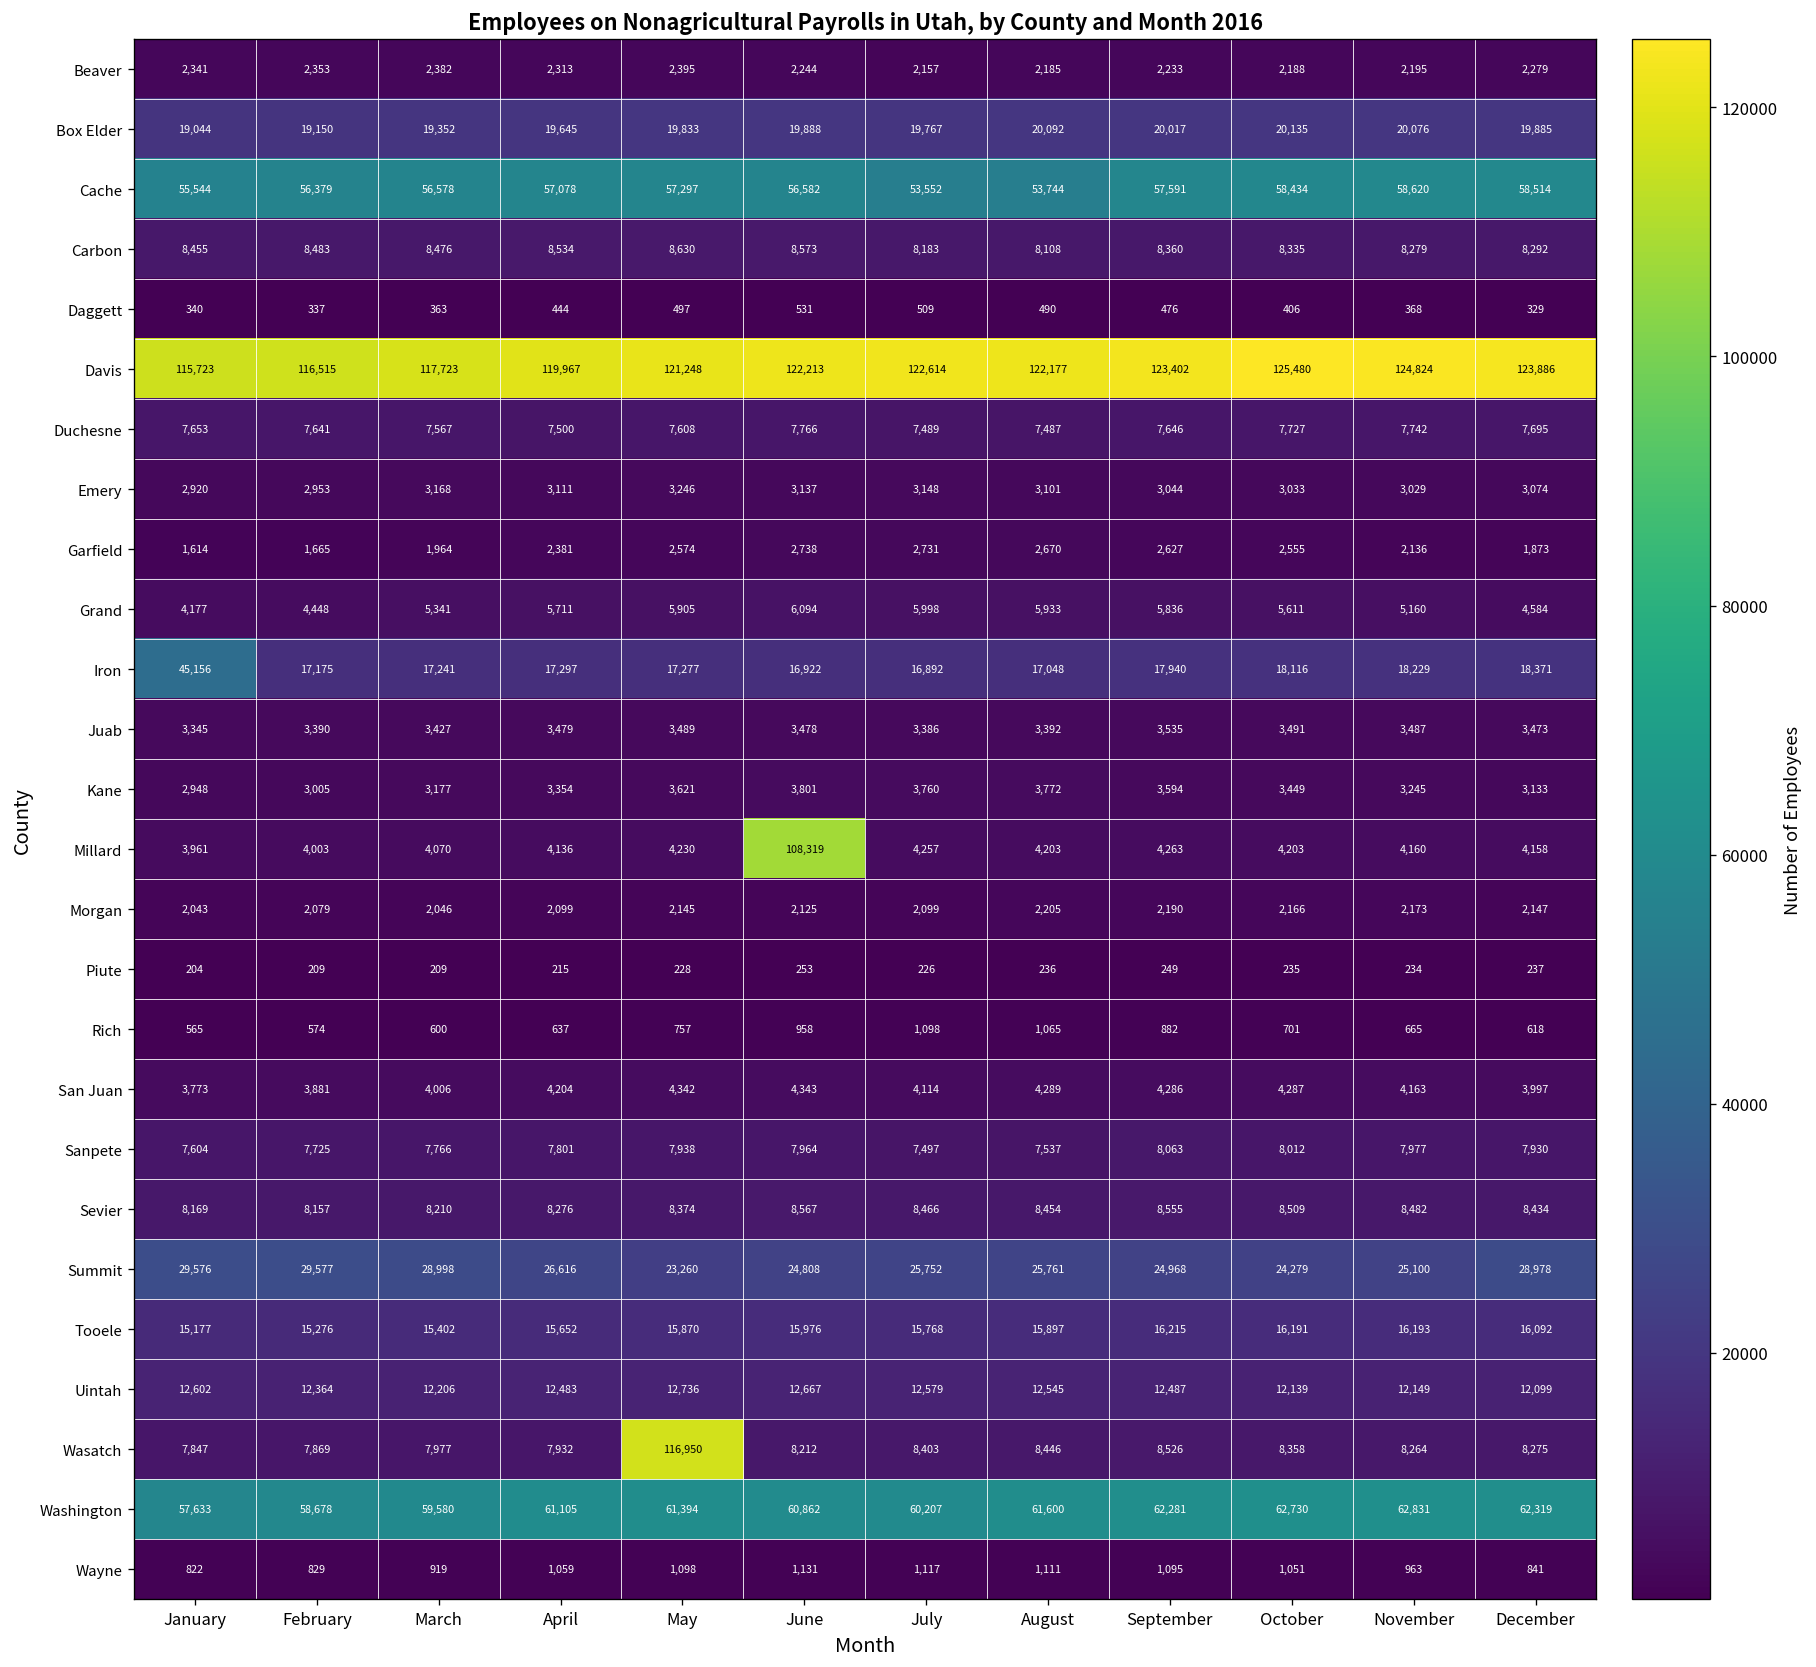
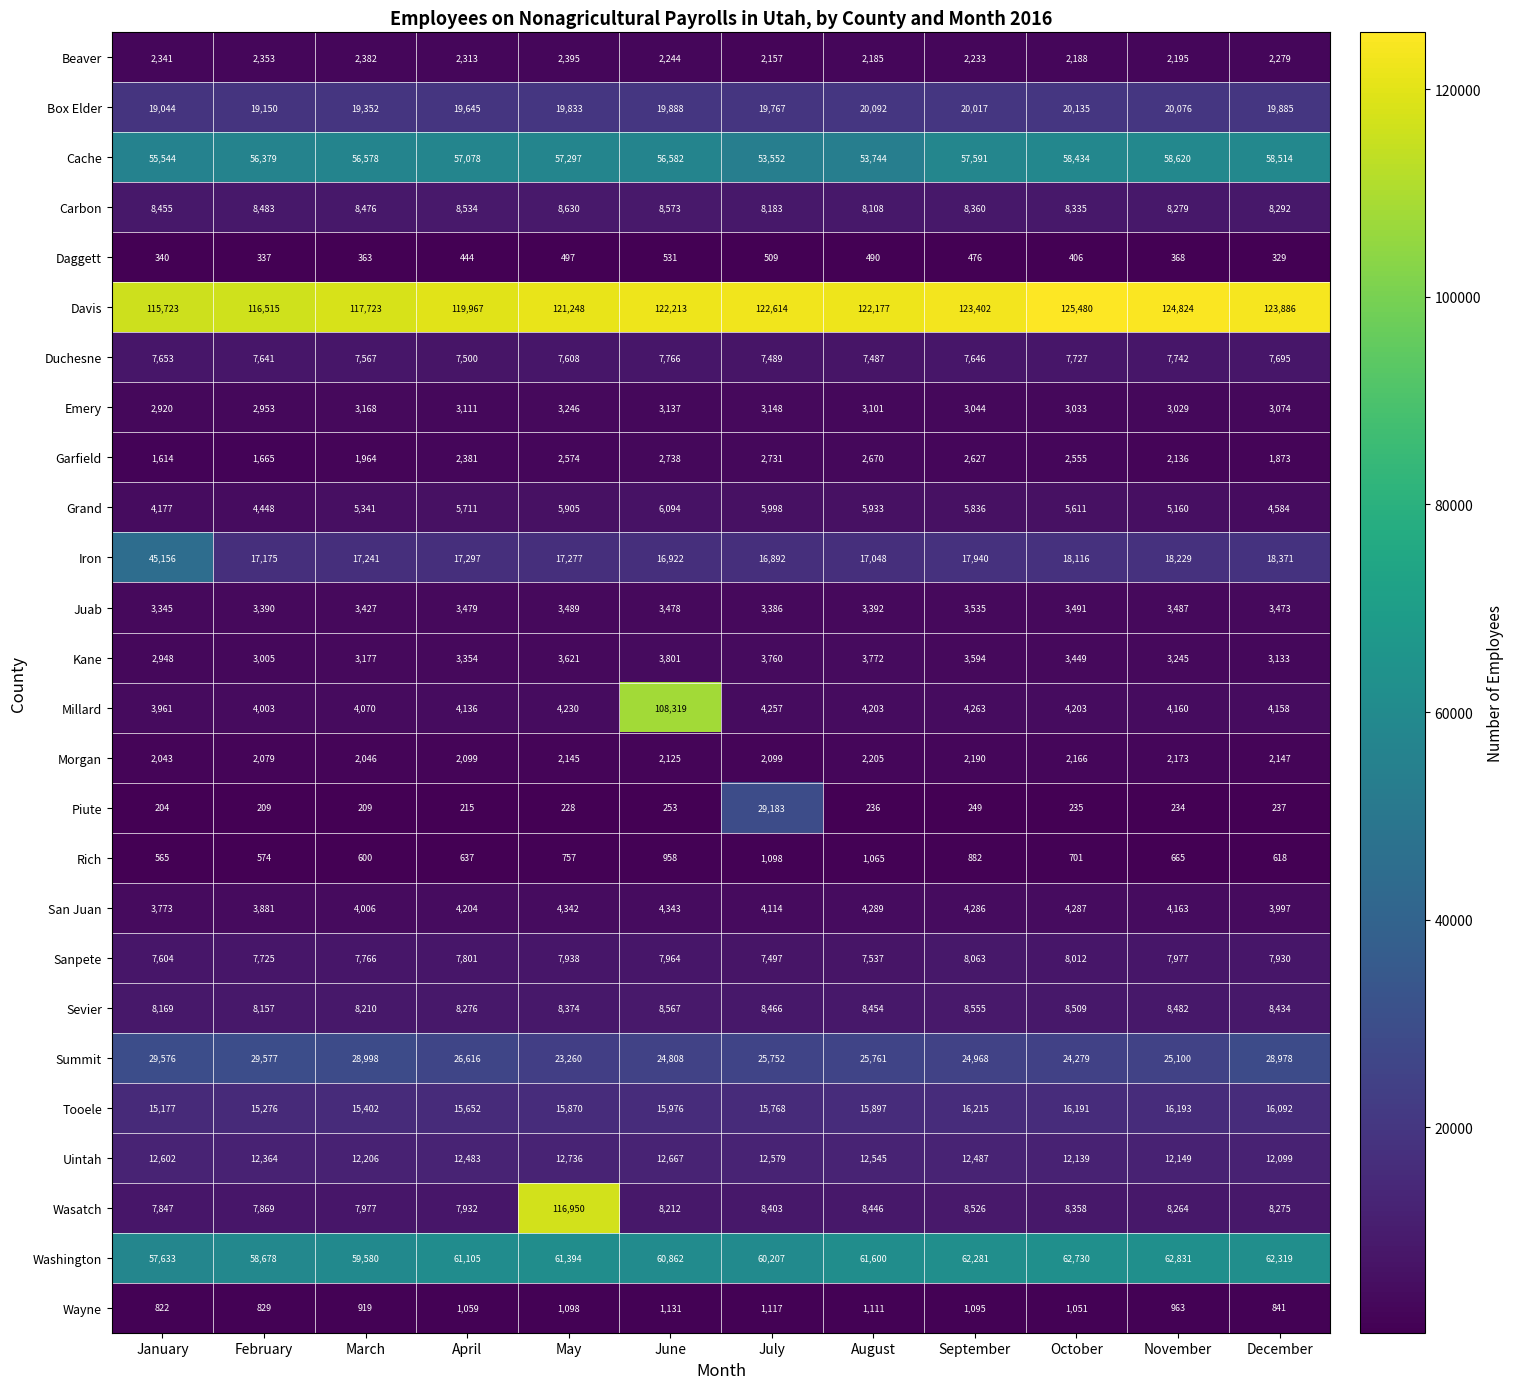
  {
    "Piute": {
      "January": "204",
      "February": "209",
      "March": "209",
      "April": "215",
      "May": "228",
      "June": "253",
-     "July": "226",
+     "July": "29,183",
      "August": "236",
      "September": "249",
      "October": "235",
      "November": "234",
      "December": "237"
    }
  }
